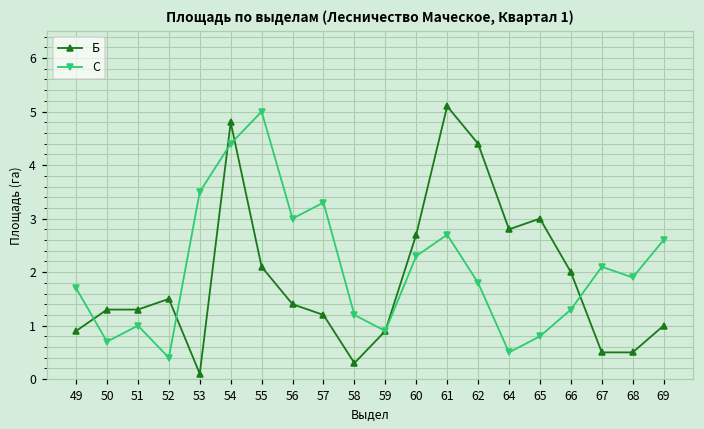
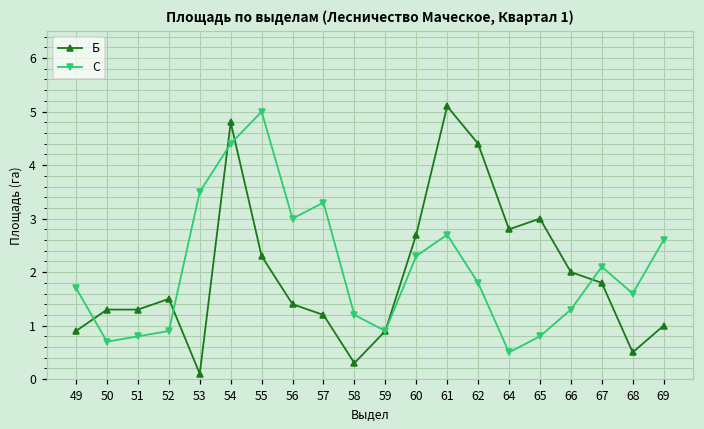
  {
    "Б": {
      "49": 0.9,
      "50": 1.3,
      "51": 1.3,
      "52": 1.5,
      "53": 0.1,
      "54": 4.8,
-     "55": 2.1,
+     "55": 2.3,
      "56": 1.4,
      "57": 1.2,
      "58": 0.3,
      "60": 2.7,
      "61": 5.1,
      "62": 4.4,
      "64": 2.8,
      "65": 3.0,
      "66": 2.0,
-     "67": 0.5,
+     "67": 1.8,
      "68": 0.5,
      "69": 1.0
    },
    "С": {
      "49": 1.7,
      "50": 0.7,
-     "51": 1.0,
-     "52": 0.4,
+     "51": 0.8,
+     "52": 0.9,
      "53": 3.5,
      "54": 4.4,
      "55": 5.0,
      "56": 3.0,
      "57": 3.3,
      "58": 1.2,
      "60": 2.3,
      "61": 2.7,
      "62": 1.8,
      "64": 0.5,
      "65": 0.8,
      "66": 1.3,
      "67": 2.1,
-     "68": 1.9,
+     "68": 1.6,
      "69": 2.6
    }
  }
